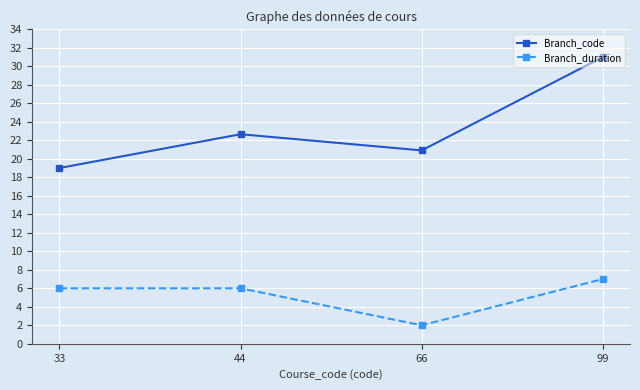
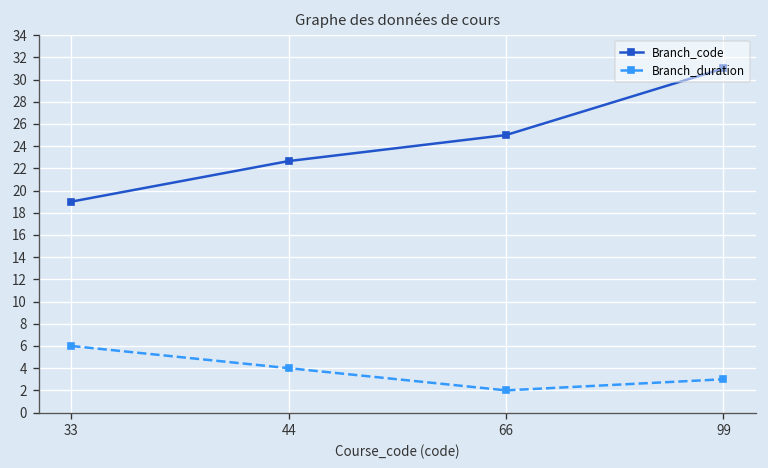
  {
    "Branch_code": {
      "33": 19,
      "44": 23,
-     "66": 21
+     "66": 25
    },
    "Branch_duration": {
      "33": 6,
-     "44": 6,
+     "44": 4,
      "66": 2,
-     "99": 7
+     "99": 3
    }
  }
